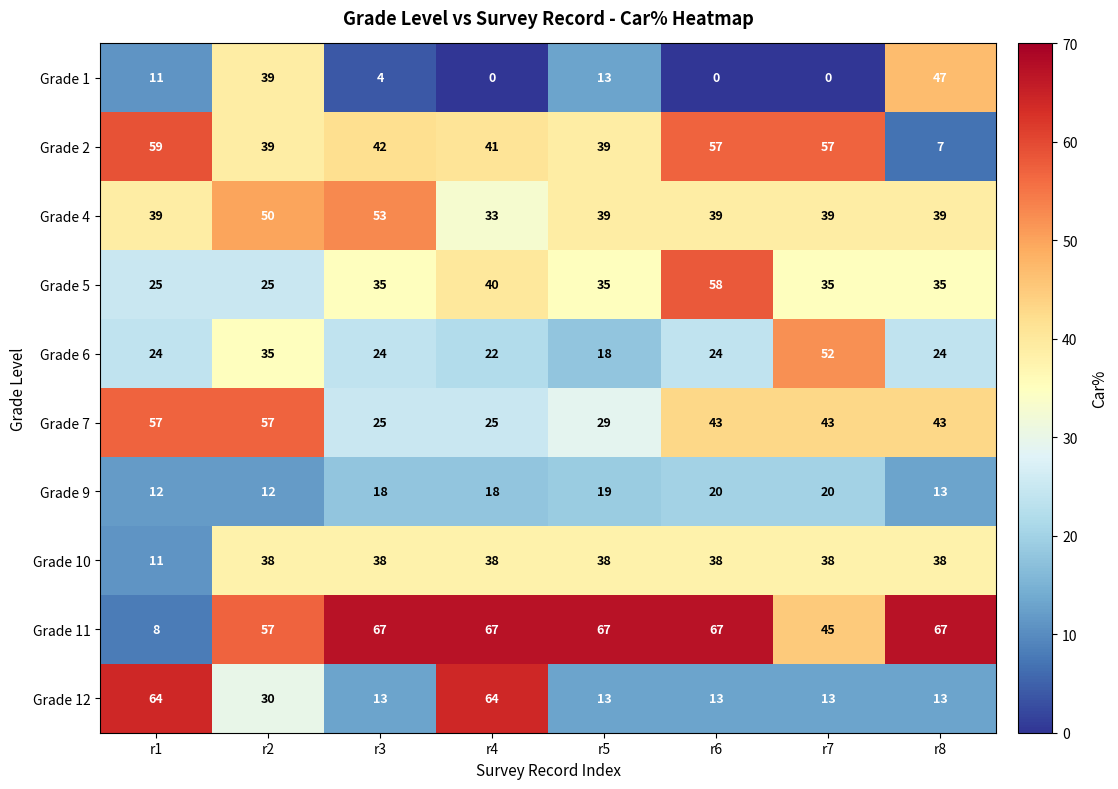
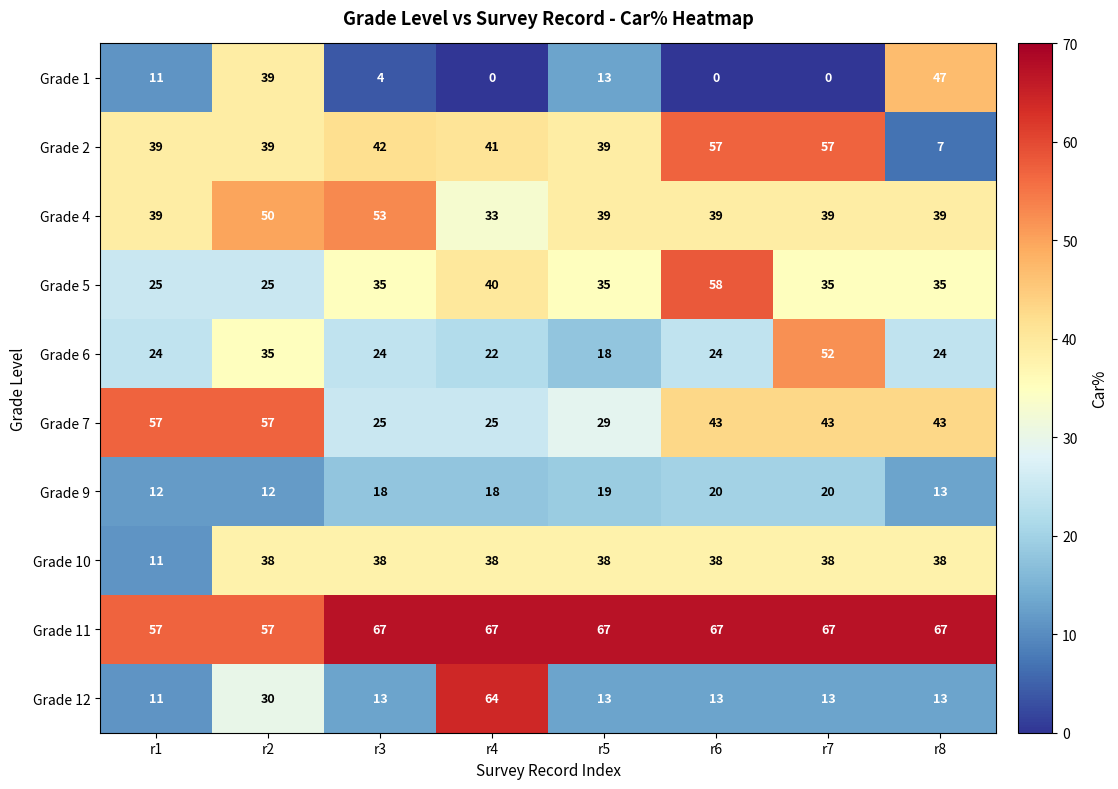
  {
    "Grade 1": {
      "r1": 11,
      "r2": 39,
      "r3": 4,
      "r4": 0,
      "r5": 13,
      "r6": 0,
      "r7": 0,
      "r8": 47
    },
    "Grade 2": {
-     "r1": 59,
+     "r1": 39,
      "r2": 39,
      "r3": 42,
      "r4": 41,
      "r5": 39,
      "r6": 57,
      "r7": 57,
      "r8": 7
    },
    "Grade 4": {
      "r1": 39,
      "r2": 50,
      "r3": 53,
      "r4": 33,
      "r5": 39,
      "r6": 39,
      "r7": 39,
      "r8": 39
    },
    "Grade 5": {
      "r1": 25,
      "r2": 25,
      "r3": 35,
      "r4": 40,
      "r5": 35,
      "r6": 58,
      "r7": 35,
      "r8": 35
    },
    "Grade 6": {
      "r1": 24,
      "r2": 35,
      "r3": 24,
      "r4": 22,
      "r5": 18,
      "r6": 24,
      "r7": 52,
      "r8": 24
    },
    "Grade 7": {
      "r1": 57,
      "r2": 57,
      "r3": 25,
      "r4": 25,
      "r5": 29,
      "r6": 43,
      "r7": 43,
      "r8": 43
    },
    "Grade 9": {
      "r1": 12,
      "r2": 12,
      "r3": 18,
      "r4": 18,
      "r5": 19,
      "r6": 20,
      "r7": 20,
      "r8": 13
    },
    "Grade 10": {
      "r1": 11,
      "r2": 38,
      "r3": 38,
      "r4": 38,
      "r5": 38,
      "r6": 38,
      "r7": 38,
      "r8": 38
    },
    "Grade 11": {
-     "r1": 8,
+     "r1": 57,
      "r2": 57,
      "r3": 67,
      "r4": 67,
      "r5": 67,
      "r6": 67,
-     "r7": 45,
+     "r7": 67,
      "r8": 67
    },
    "Grade 12": {
-     "r1": 64,
+     "r1": 11,
      "r2": 30,
      "r3": 13,
      "r4": 64,
      "r5": 13,
      "r6": 13,
      "r7": 13,
      "r8": 13
    }
  }
